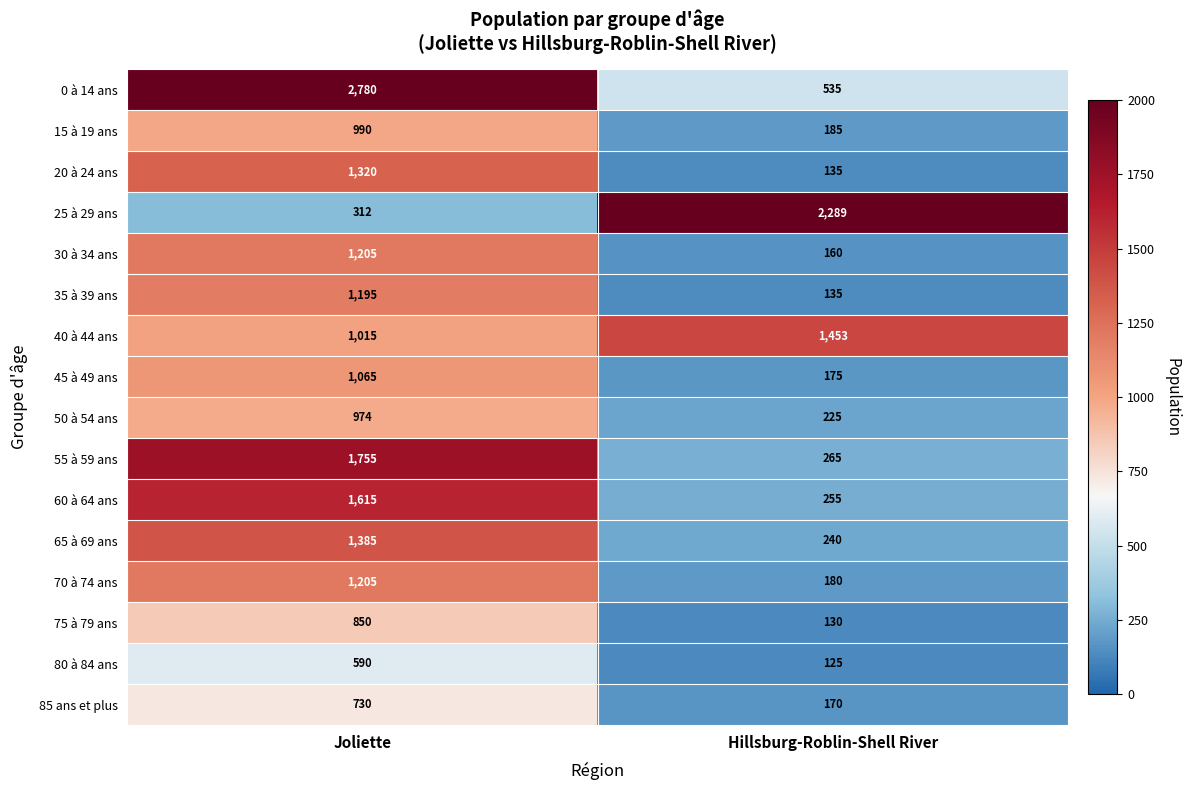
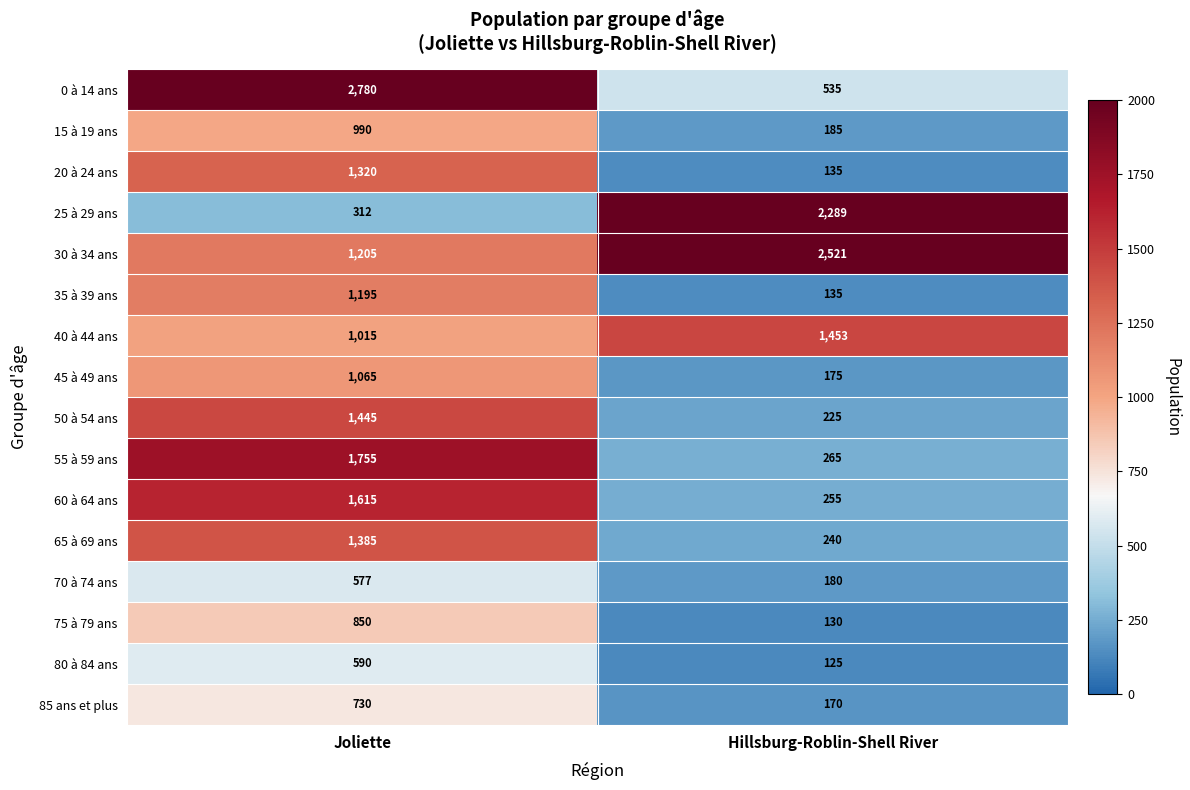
  {
    "0 à 14 ans": {
      "Joliette": "2,780",
      "Hillsburg-Roblin-Shell River": "535"
    },
    "15 à 19 ans": {
      "Joliette": "990",
      "Hillsburg-Roblin-Shell River": "185"
    },
    "20 à 24 ans": {
      "Joliette": "1,320",
      "Hillsburg-Roblin-Shell River": "135"
    },
    "25 à 29 ans": {
      "Joliette": "312",
      "Hillsburg-Roblin-Shell River": "2,289"
    },
    "30 à 34 ans": {
      "Joliette": "1,205",
-     "Hillsburg-Roblin-Shell River": "160"
+     "Hillsburg-Roblin-Shell River": "2,521"
    },
    "35 à 39 ans": {
      "Joliette": "1,195",
      "Hillsburg-Roblin-Shell River": "135"
    },
    "40 à 44 ans": {
      "Joliette": "1,015",
      "Hillsburg-Roblin-Shell River": "1,453"
    },
    "45 à 49 ans": {
      "Joliette": "1,065",
      "Hillsburg-Roblin-Shell River": "175"
    },
    "50 à 54 ans": {
-     "Joliette": "974",
+     "Joliette": "1,445",
      "Hillsburg-Roblin-Shell River": "225"
    },
    "55 à 59 ans": {
      "Joliette": "1,755",
      "Hillsburg-Roblin-Shell River": "265"
    },
    "60 à 64 ans": {
      "Joliette": "1,615",
      "Hillsburg-Roblin-Shell River": "255"
    },
    "65 à 69 ans": {
      "Joliette": "1,385",
      "Hillsburg-Roblin-Shell River": "240"
    },
    "70 à 74 ans": {
-     "Joliette": "1,205",
+     "Joliette": "577",
      "Hillsburg-Roblin-Shell River": "180"
    },
    "75 à 79 ans": {
      "Joliette": "850",
      "Hillsburg-Roblin-Shell River": "130"
    },
    "80 à 84 ans": {
      "Joliette": "590",
      "Hillsburg-Roblin-Shell River": "125"
    },
    "85 ans et plus": {
      "Joliette": "730",
      "Hillsburg-Roblin-Shell River": "170"
    }
  }
